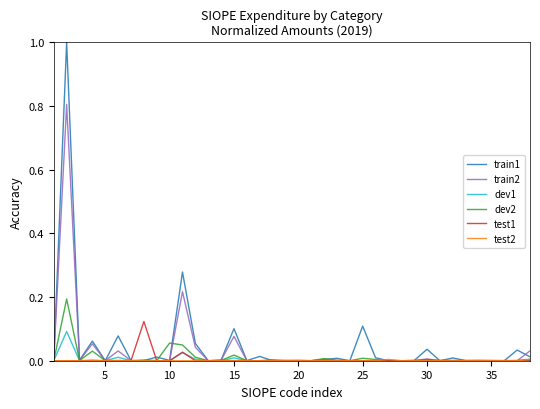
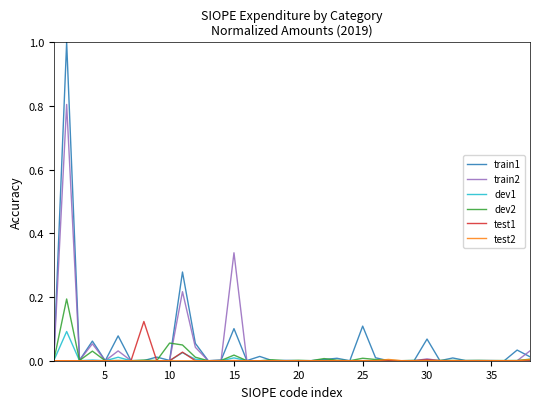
  {
    "train1": {
      "15": 0.10,
      "25": 0.11,
-     "30": 0.04
+     "30": 0.07
    },
    "train2": {
-     "15": 0.08
+     "15": 0.34
    },
    "dev1": {
      "15": 0.01
    },
    "dev2": {
      "10": 0.06,
      "15": 0.02
    }
  }
